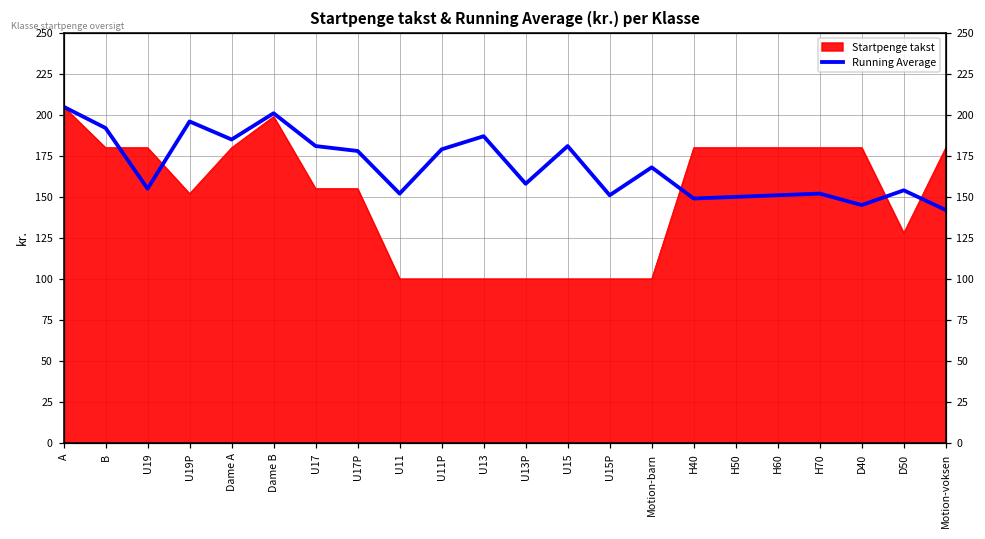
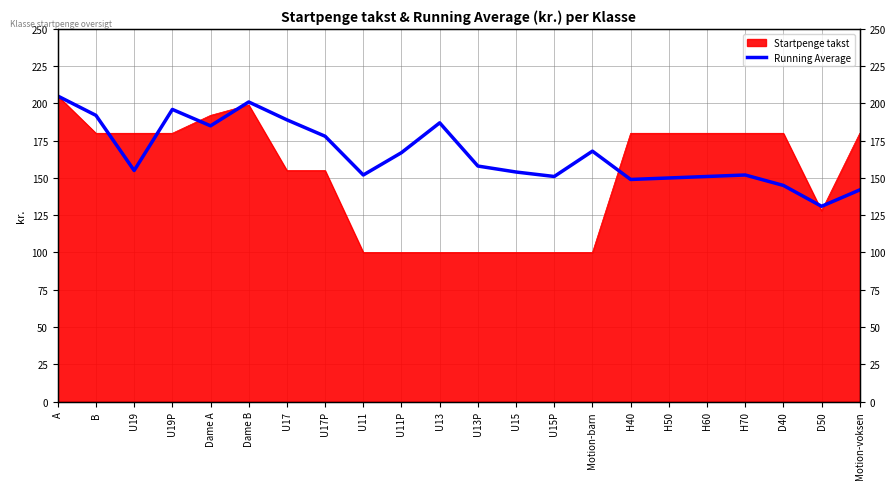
  {
    "Startpenge takst": {
      "B": 180,
      "U19": 180,
-     "U19P": 152,
-     "Dame A": 180,
+     "U19P": 180,
+     "Dame A": 192,
      "Dame B": 199,
      "U17": 155,
      "U17P": 155,
      "U11": 100,
      "U11P": 100,
      "U13": 100,
      "U13P": 100,
      "U15": 100,
      "U15P": 100,
      "Motion-barn": 100,
      "H40": 180,
      "H50": 180,
      "H60": 180,
      "H70": 180,
      "D40": 180,
      "D50": 128,
      "Motion-voksen": 180
    },
    "Running Average": {
      "B": 192,
      "U19": 155,
      "U19P": 196,
      "Dame A": 185,
      "Dame B": 201,
-     "U17": 181,
+     "U17": 189,
      "U17P": 178,
      "U11": 152,
-     "U11P": 179,
+     "U11P": 167,
      "U13": 187,
      "U13P": 158,
-     "U15": 181,
+     "U15": 154,
      "U15P": 151,
      "Motion-barn": 168,
      "H40": 149,
      "H50": 150,
      "H60": 151,
      "H70": 152,
      "D40": 145,
-     "D50": 154,
+     "D50": 131,
      "Motion-voksen": 142
    }
  }
